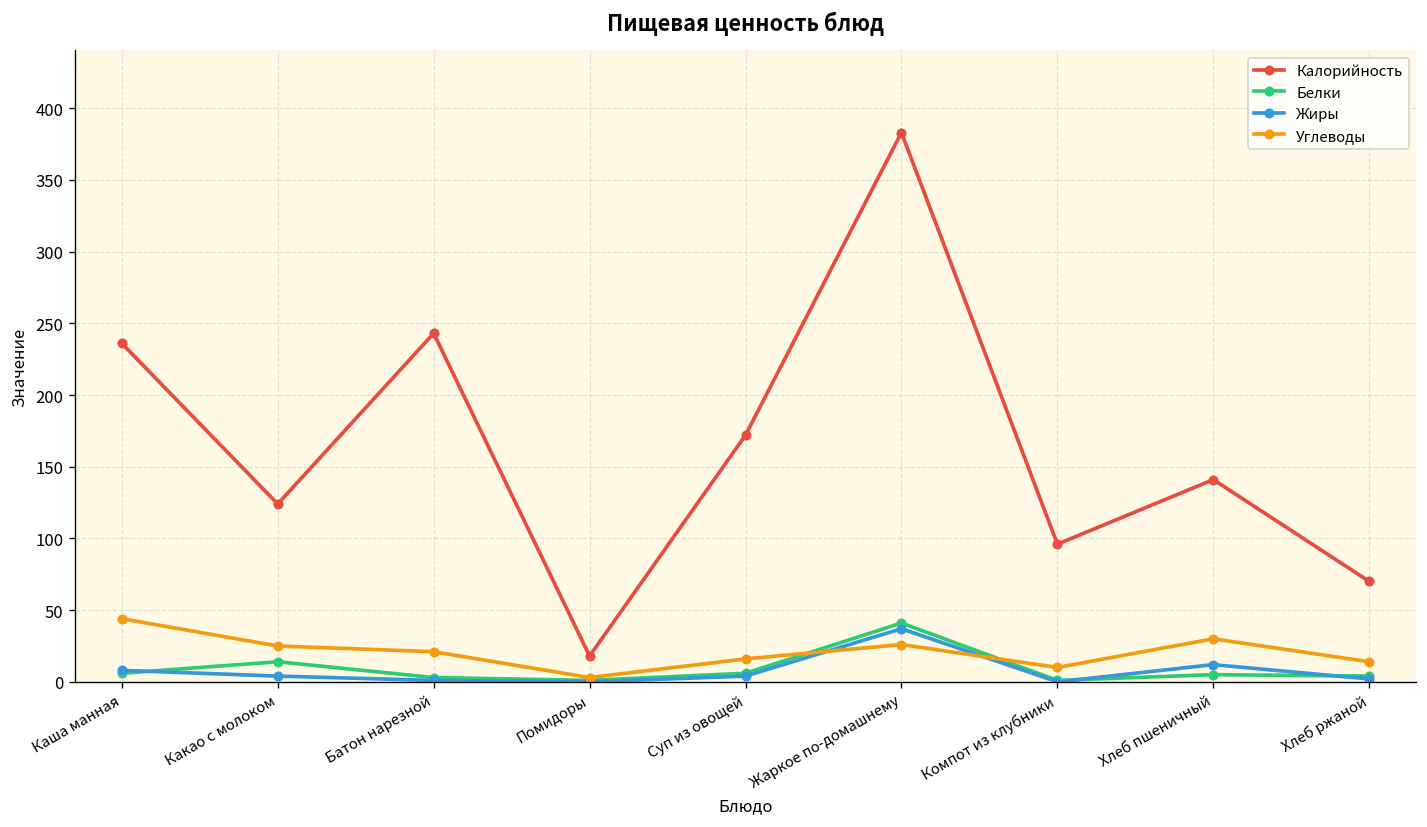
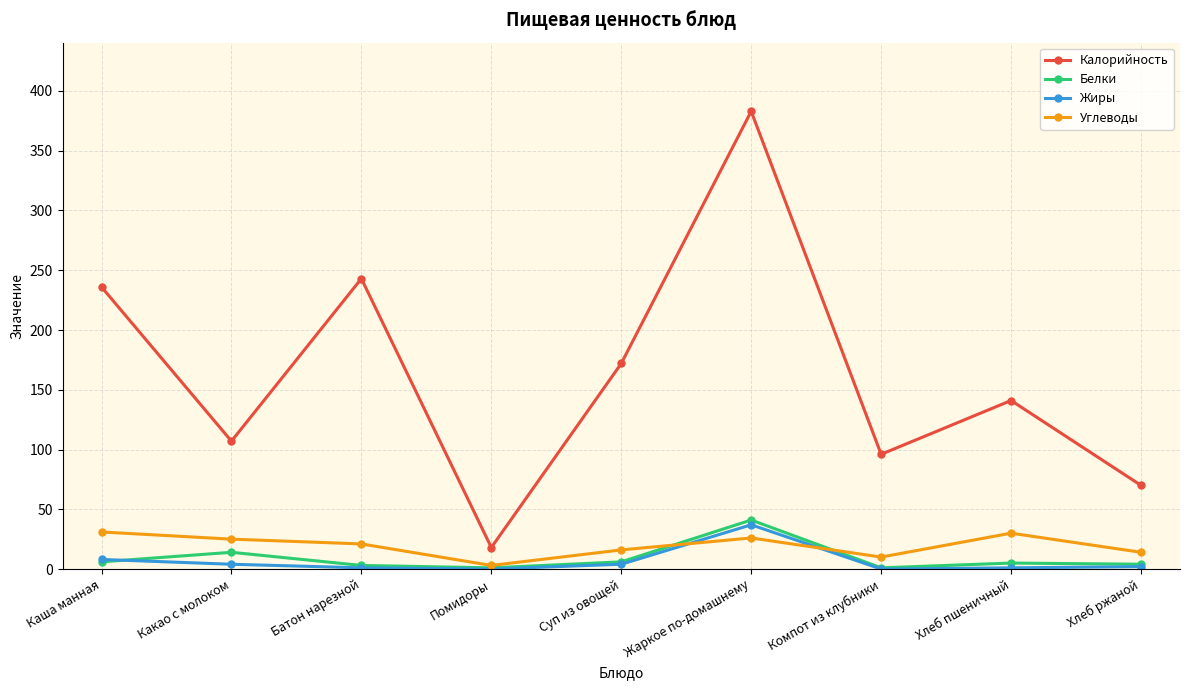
  {
    "Калорийность": {
      "Каша манная": 236,
-     "Какао с молоком": 124,
+     "Какао с молоком": 107,
      "Батон нарезной": 243,
      "Помидоры": 18,
      "Суп из овощей": 172,
      "Жаркое по-домашнему": 383,
      "Компот из клубники": 96,
      "Хлеб пшеничный": 141,
      "Хлеб ржаной": 70
    },
    "Белки": {
      "Какао с молоком": 14,
      "Жаркое по-домашнему": 41,
      "Хлеб пшеничный": 5
    },
    "Жиры": {
      "Какао с молоком": 4,
      "Жаркое по-домашнему": 37,
-     "Хлеб пшеничный": 12
+     "Хлеб пшеничный": 1
    },
    "Углеводы": {
-     "Каша манная": 44,
+     "Каша манная": 31,
      "Какао с молоком": 25,
      "Батон нарезной": 21,
      "Суп из овощей": 16,
      "Жаркое по-домашнему": 26,
      "Компот из клубники": 10,
      "Хлеб пшеничный": 30,
      "Хлеб ржаной": 14
    }
  }
